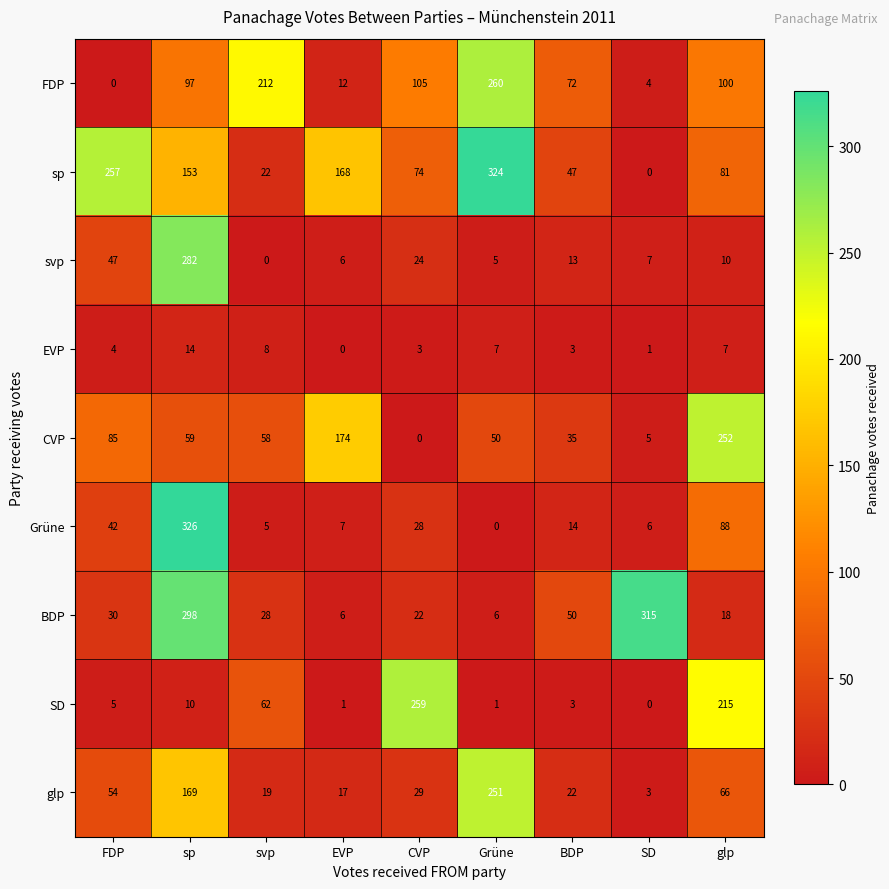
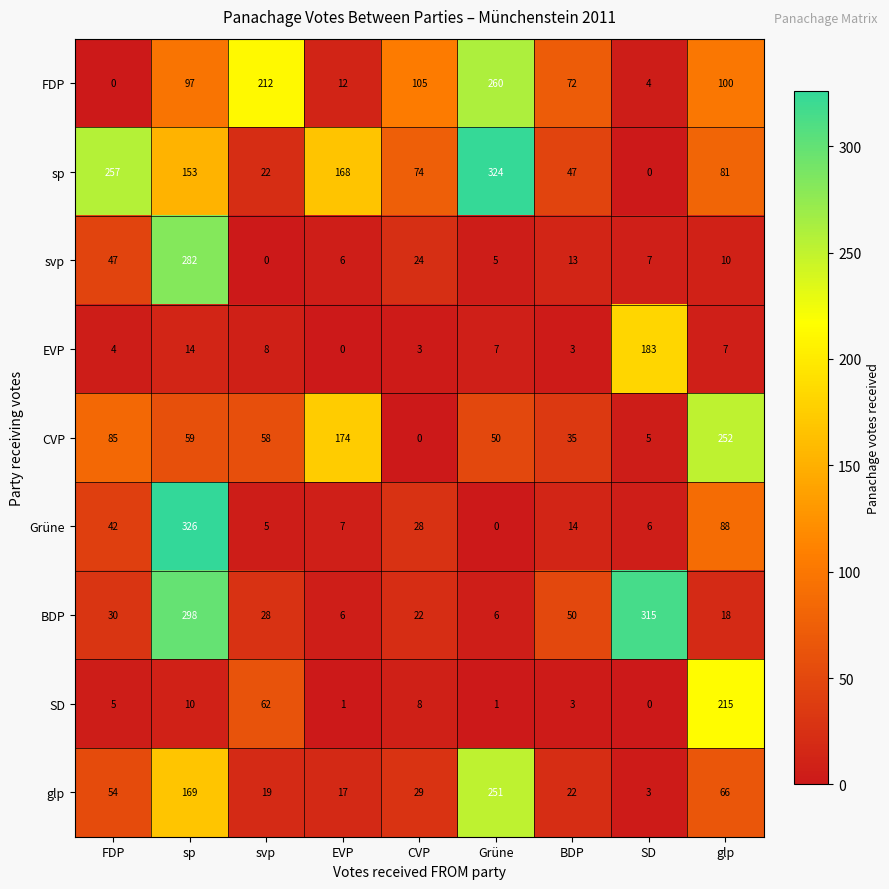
  {
    "FDP": {
      "FDP": 0,
      "sp": 97,
      "svp": 212,
      "EVP": 12,
      "CVP": 105,
      "Grüne": 260,
      "BDP": 72,
      "SD": 4,
      "glp": 100
    },
    "sp": {
      "FDP": 257,
      "sp": 153,
      "svp": 22,
      "EVP": 168,
      "CVP": 74,
      "Grüne": 324,
      "BDP": 47,
      "SD": 0,
      "glp": 81
    },
    "svp": {
      "FDP": 47,
      "sp": 282,
      "svp": 0,
      "EVP": 6,
      "CVP": 24,
      "Grüne": 5,
      "BDP": 13,
      "SD": 7,
      "glp": 10
    },
    "EVP": {
      "FDP": 4,
      "sp": 14,
      "svp": 8,
      "EVP": 0,
      "CVP": 3,
      "Grüne": 7,
      "BDP": 3,
-     "SD": 1,
+     "SD": 183,
      "glp": 7
    },
    "CVP": {
      "FDP": 85,
      "sp": 59,
      "svp": 58,
      "EVP": 174,
      "CVP": 0,
      "Grüne": 50,
      "BDP": 35,
      "SD": 5,
      "glp": 252
    },
    "Grüne": {
      "FDP": 42,
      "sp": 326,
      "svp": 5,
      "EVP": 7,
      "CVP": 28,
      "Grüne": 0,
      "BDP": 14,
      "SD": 6,
      "glp": 88
    },
    "BDP": {
      "FDP": 30,
      "sp": 298,
      "svp": 28,
      "EVP": 6,
      "CVP": 22,
      "Grüne": 6,
      "BDP": 50,
      "SD": 315,
      "glp": 18
    },
    "SD": {
      "FDP": 5,
      "sp": 10,
      "svp": 62,
      "EVP": 1,
-     "CVP": 259,
+     "CVP": 8,
      "Grüne": 1,
      "BDP": 3,
      "SD": 0,
      "glp": 215
    },
    "glp": {
      "FDP": 54,
      "sp": 169,
      "svp": 19,
      "EVP": 17,
      "CVP": 29,
      "Grüne": 251,
      "BDP": 22,
      "SD": 3,
      "glp": 66
    }
  }
